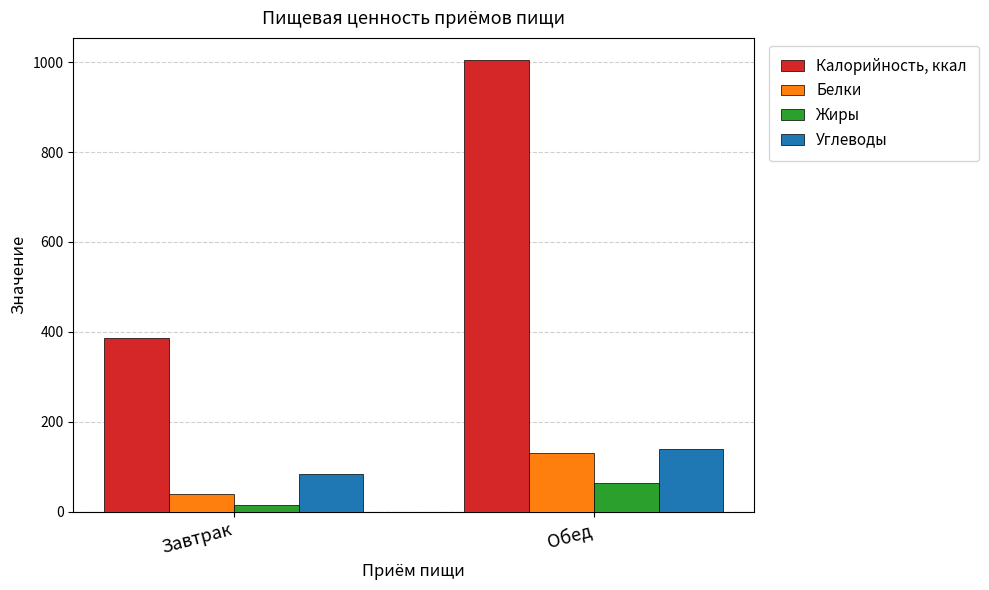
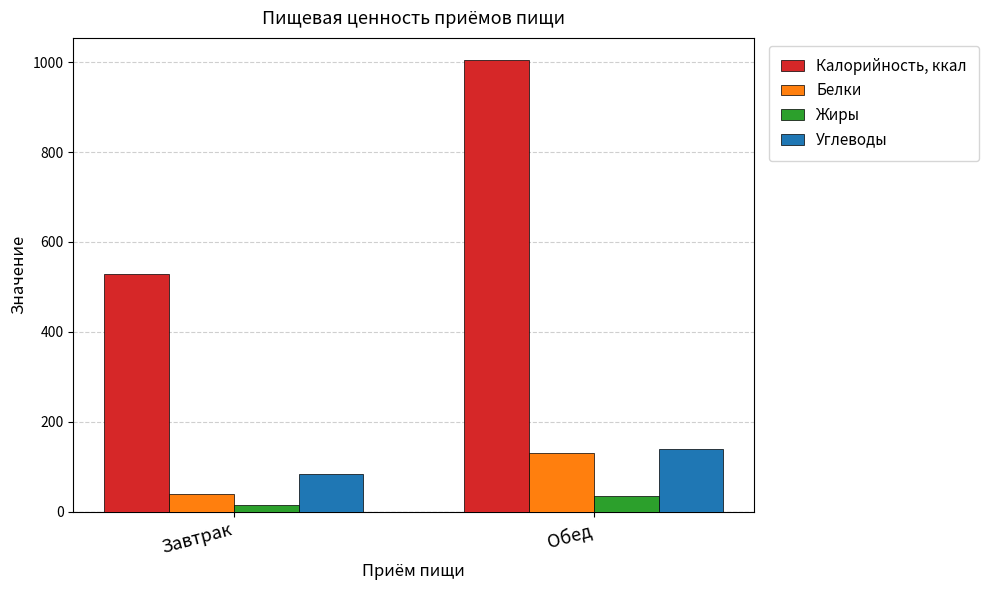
  {
    "Калорийность, ккал": {
-     "Завтрак": 390,
+     "Завтрак": 530,
      "Обед": 1000
    },
    "Белки": {
      "Завтрак": 40,
      "Обед": 130
    },
    "Жиры": {
      "Завтрак": 10,
-     "Обед": 60
+     "Обед": 30
    },
    "Углеводы": {
      "Завтрак": 80,
      "Обед": 140
    }
  }
